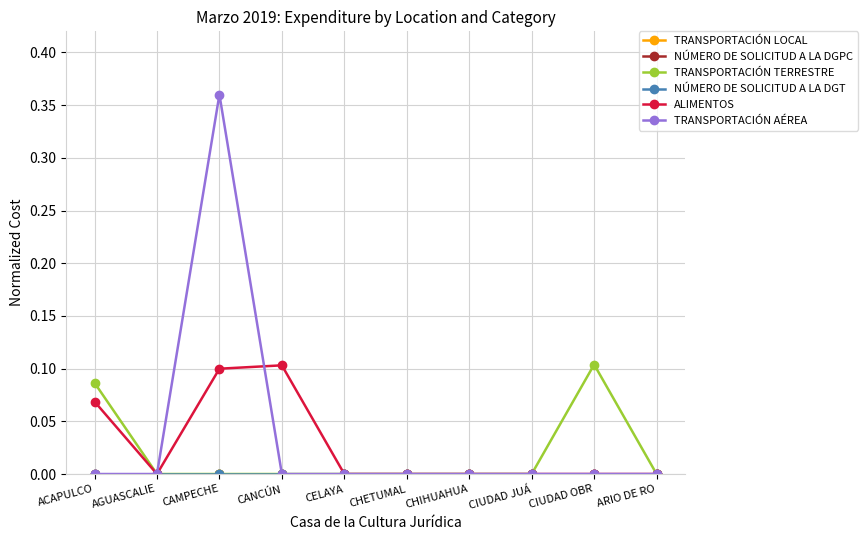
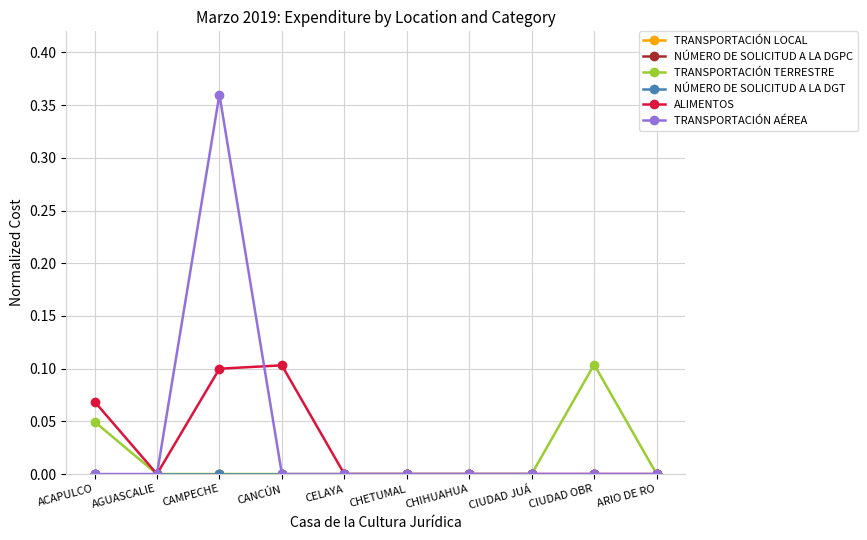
  {
    "TRANSPORTACIÓN TERRESTRE": {
-     "ACAPULCO": 0.087,
+     "ACAPULCO": 0.050,
      "CIUDAD OBR": 0.104
    },
    "ALIMENTOS": {
      "ACAPULCO": 0.069,
      "CAMPECHE": 0.100,
      "CANCÚN": 0.103
    },
    "TRANSPORTACIÓN AÉREA": {
      "CAMPECHE": 0.360
    }
  }
